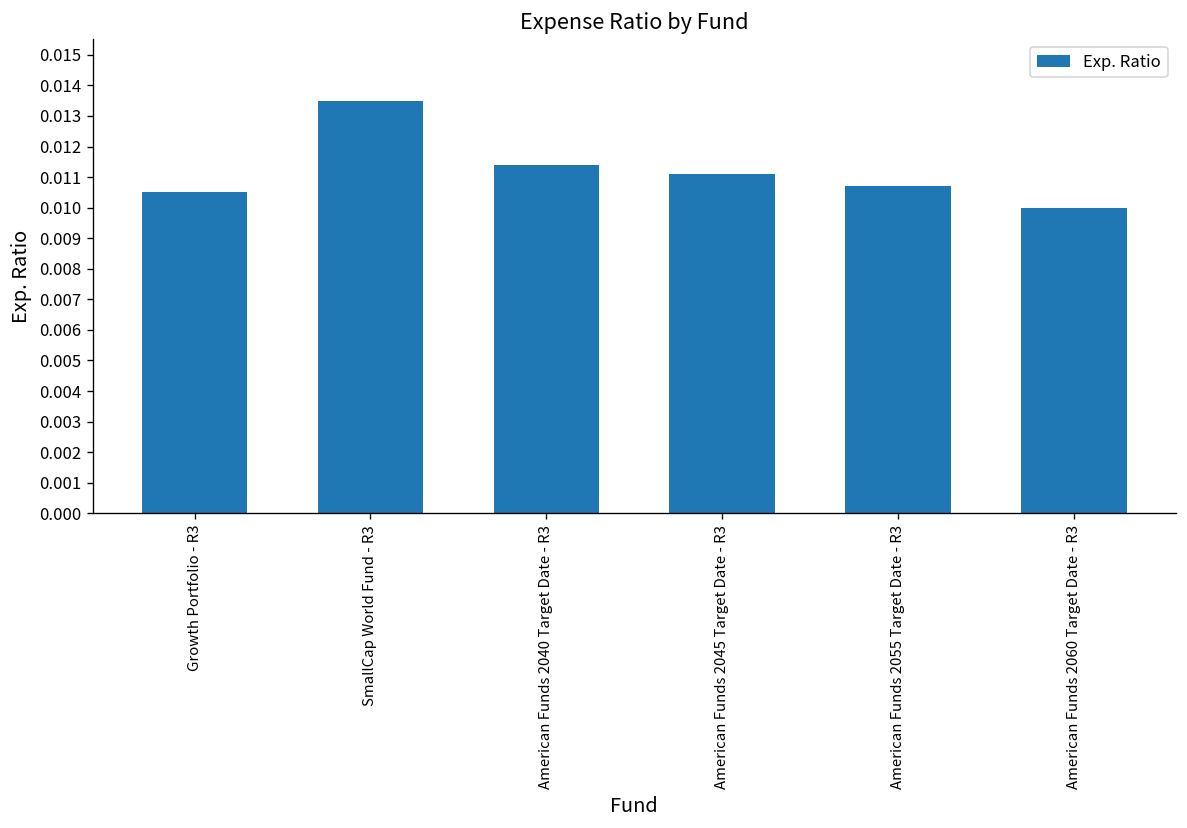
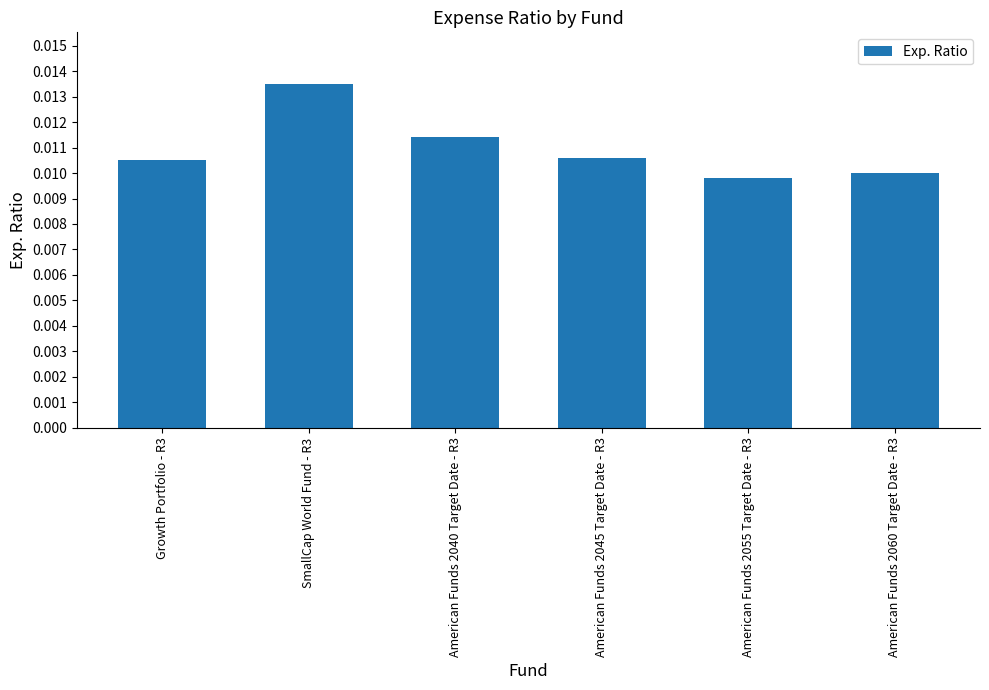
  {
    "Growth Portfolio - R3": 0.0105,
    "SmallCap World Fund - R3": 0.0135,
    "American Funds 2040 Target Date - R3": 0.0114,
-   "American Funds 2045 Target Date - R3": 0.0111,
-   "American Funds 2055 Target Date - R3": 0.0107,
+   "American Funds 2045 Target Date - R3": 0.0106,
+   "American Funds 2055 Target Date - R3": 0.0098,
    "American Funds 2060 Target Date - R3": 0.0100
  }
